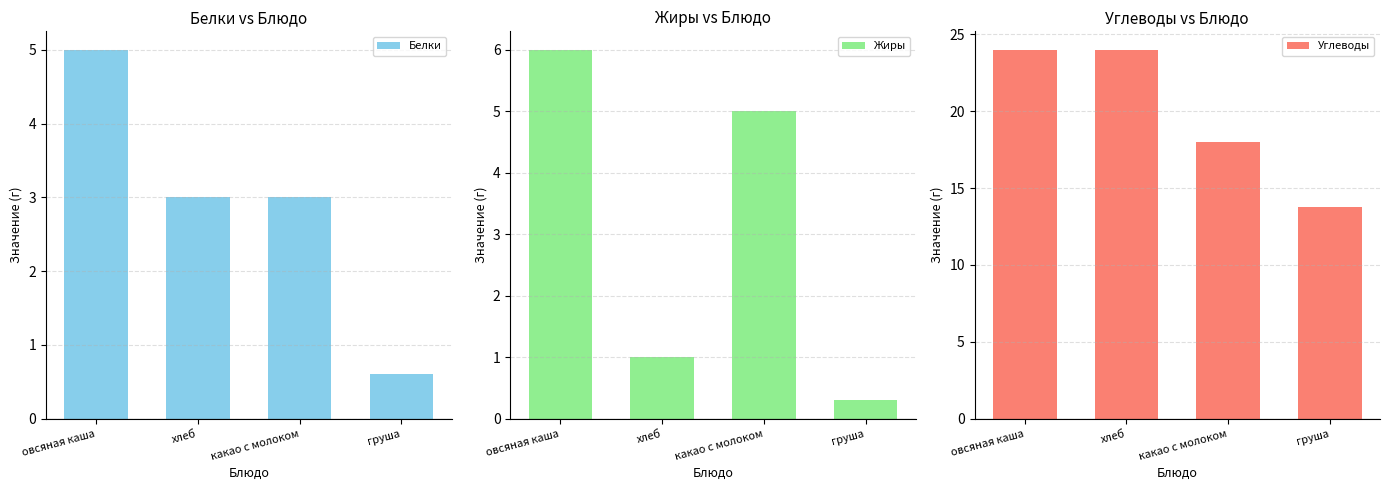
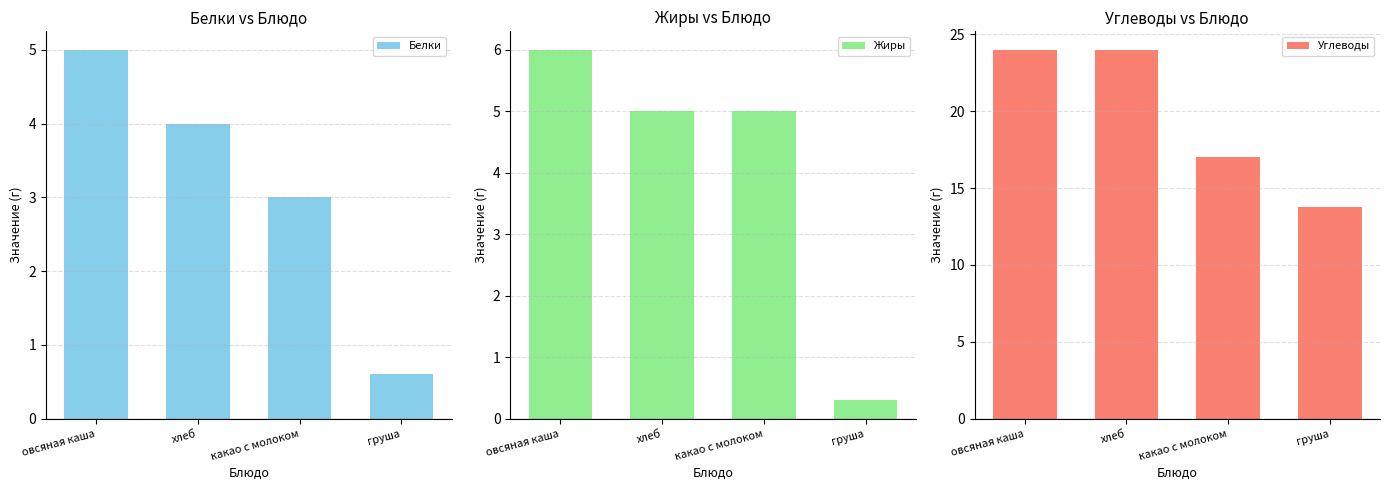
  {
    "Белки vs Блюдо": {
      "овсяная каша": 5,
-     "хлеб": 3,
+     "хлеб": 4,
      "какао с молоком": 3,
      "груша": 0.6
    },
    "Жиры vs Блюдо": {
      "овсяная каша": 6,
-     "хлеб": 1,
+     "хлеб": 5,
      "какао с молоком": 5,
      "груша": 0.3
    },
    "Углеводы vs Блюдо": {
      "овсяная каша": 24,
      "хлеб": 24,
-     "какао с молоком": 18,
+     "какао с молоком": 17,
      "груша": 13.8
    }
  }
